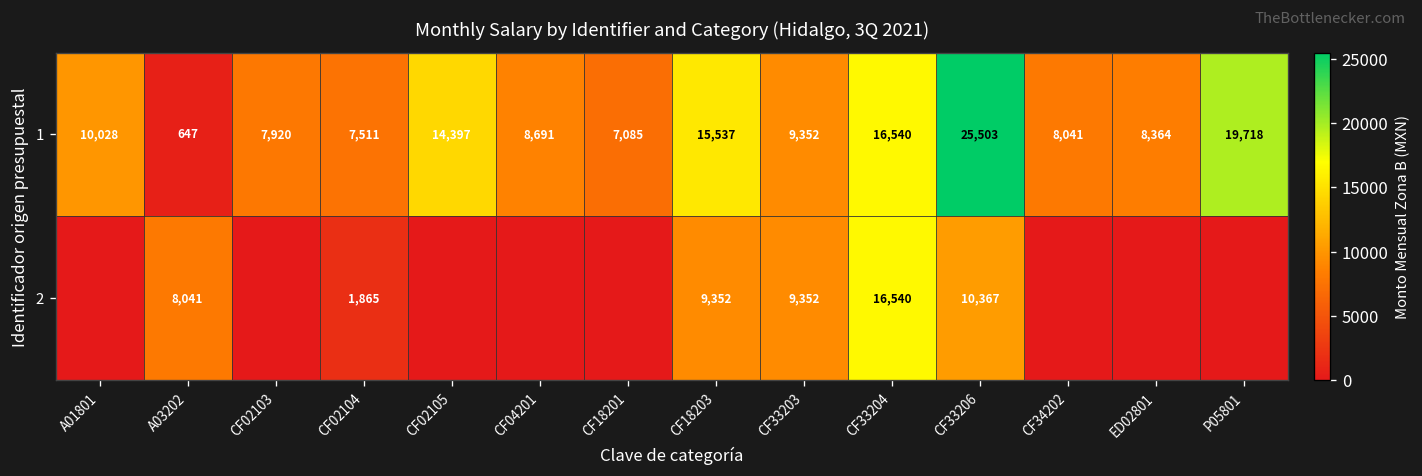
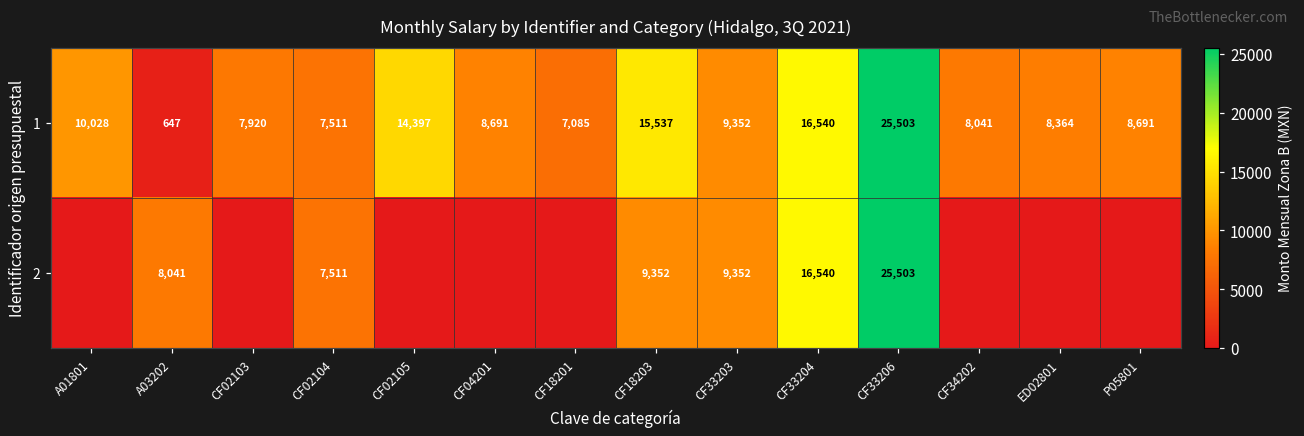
  {
    "1": {
      "A01801": "10,028",
      "A03202": "647",
      "CF02103": "7,920",
      "CF02104": "7,511",
      "CF02105": "14,397",
      "CF04201": "8,691",
      "CF18201": "7,085",
      "CF18203": "15,537",
      "CF33203": "9,352",
      "CF33204": "16,540",
      "CF33206": "25,503",
      "CF34202": "8,041",
      "ED02801": "8,364",
-     "P05801": "19,718"
+     "P05801": "8,691"
    },
    "2": {
      "A03202": "8,041",
-     "CF02104": "1,865",
+     "CF02104": "7,511",
      "CF18203": "9,352",
      "CF33203": "9,352",
      "CF33204": "16,540",
-     "CF33206": "10,367"
+     "CF33206": "25,503"
    }
  }
